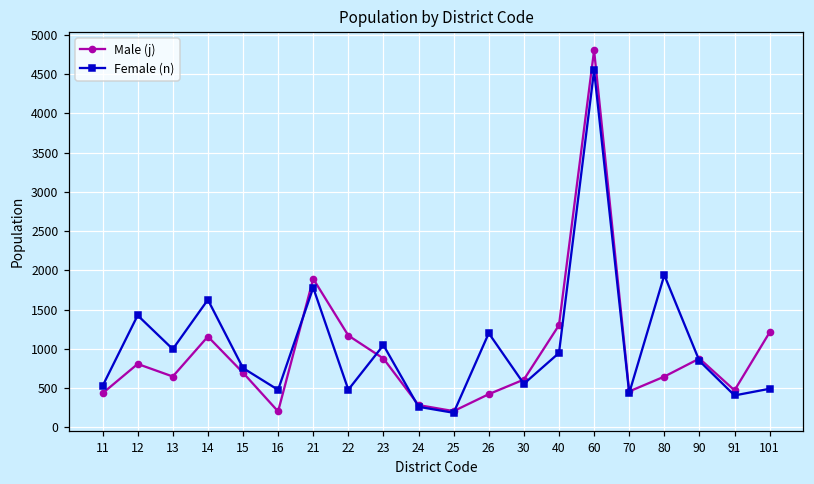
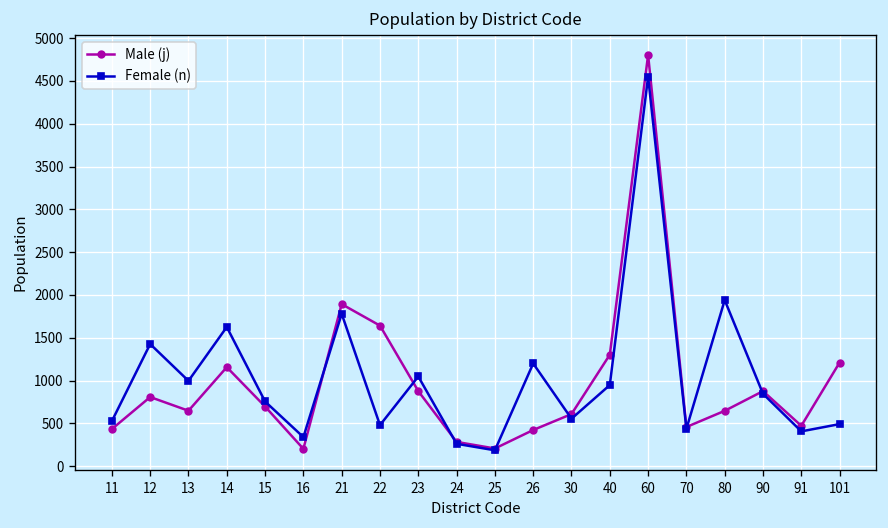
  {
    "Male (j)": {
      "11": 400,
      "12": 800,
      "13": 600,
      "14": 1200,
      "15": 700,
      "16": 200,
      "21": 1900,
-     "22": 1200,
+     "22": 1600,
      "23": 900,
      "26": 400,
      "30": 600,
      "40": 1300,
      "60": 4800,
      "80": 600,
      "91": 500,
      "101": 1200
    },
    "Female (n)": {
      "11": 500,
      "12": 1400,
      "13": 1000,
      "14": 1600,
      "15": 800,
-     "16": 500,
+     "16": 300,
      "21": 1800,
      "22": 500,
      "23": 1000,
      "26": 1200,
      "30": 600,
      "40": 900,
      "60": 4500,
      "80": 1900,
      "91": 400,
      "101": 500
    }
  }
